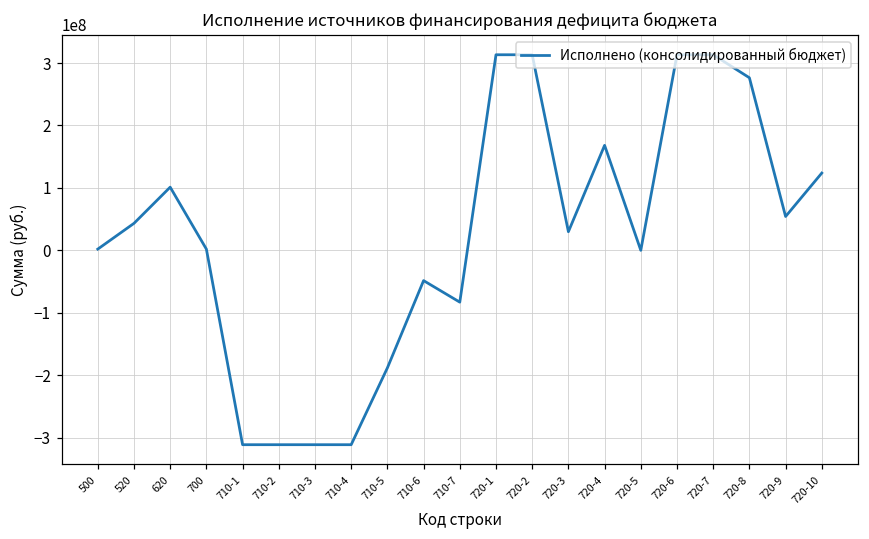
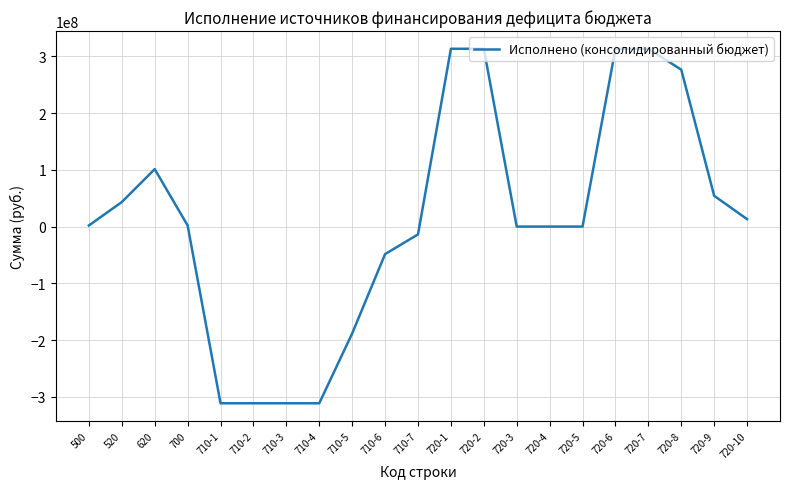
  {
    "500": 0,
    "520": 40000000,
    "620": 100000000,
    "700": 0,
    "710-1": -310000000,
    "710-2": -310000000,
    "710-3": -310000000,
    "710-4": -310000000,
    "710-5": -190000000,
    "710-6": -50000000,
-   "710-7": -80000000,
+   "710-7": -10000000,
    "720-1": 310000000,
-   "720-3": 30000000,
-   "720-4": 170000000,
+   "720-3": 0,
+   "720-4": 0,
    "720-5": 0,
    "720-8": 280000000,
    "720-9": 50000000,
-   "720-10": 120000000
+   "720-10": 10000000
  }
